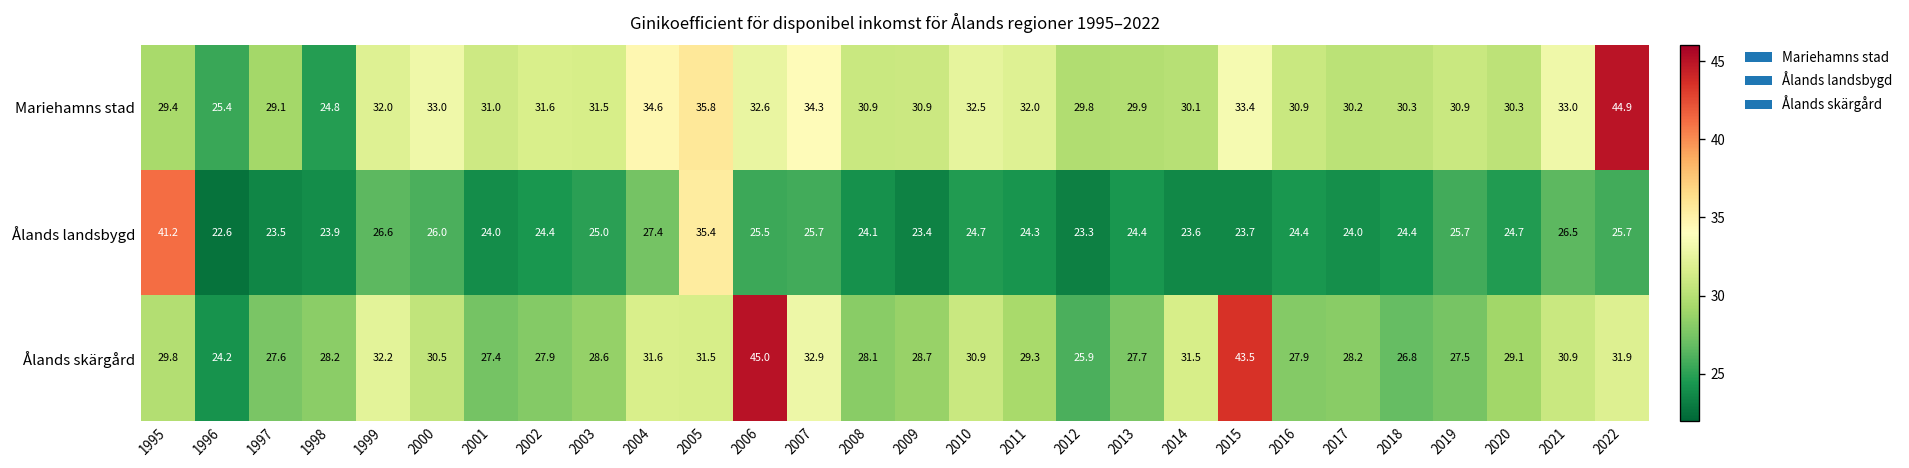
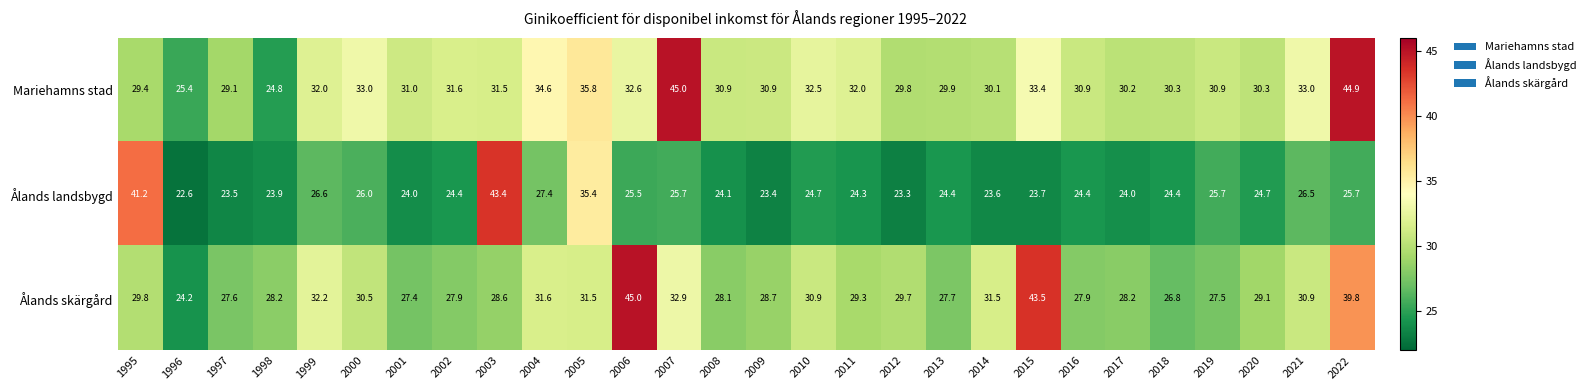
  {
    "Mariehamns stad": {
      "1995": 29.4,
      "1996": 25.4,
      "1997": 29.1,
      "1998": 24.8,
      "1999": 32.0,
      "2000": 33.0,
      "2001": 31.0,
      "2002": 31.6,
      "2003": 31.5,
      "2004": 34.6,
      "2005": 35.8,
      "2006": 32.6,
-     "2007": 34.3,
+     "2007": 45.0,
      "2008": 30.9,
      "2009": 30.9,
      "2010": 32.5,
      "2011": 32.0,
      "2012": 29.8,
      "2013": 29.9,
      "2014": 30.1,
      "2015": 33.4,
      "2016": 30.9,
      "2017": 30.2,
      "2018": 30.3,
      "2019": 30.9,
      "2020": 30.3,
      "2021": 33.0,
      "2022": 44.9
    },
    "Ålands landsbygd": {
      "1995": 41.2,
      "1996": 22.6,
      "1997": 23.5,
      "1998": 23.9,
      "1999": 26.6,
      "2000": 26.0,
      "2001": 24.0,
      "2002": 24.4,
-     "2003": 25.0,
+     "2003": 43.4,
      "2004": 27.4,
      "2005": 35.4,
      "2006": 25.5,
      "2007": 25.7,
      "2008": 24.1,
      "2009": 23.4,
      "2010": 24.7,
      "2011": 24.3,
      "2012": 23.3,
      "2013": 24.4,
      "2014": 23.6,
      "2015": 23.7,
      "2016": 24.4,
      "2017": 24.0,
      "2018": 24.4,
      "2019": 25.7,
      "2020": 24.7,
      "2021": 26.5,
      "2022": 25.7
    },
    "Ålands skärgård": {
      "1995": 29.8,
      "1996": 24.2,
      "1997": 27.6,
      "1998": 28.2,
      "1999": 32.2,
      "2000": 30.5,
      "2001": 27.4,
      "2002": 27.9,
      "2003": 28.6,
      "2004": 31.6,
      "2005": 31.5,
      "2006": 45.0,
      "2007": 32.9,
      "2008": 28.1,
      "2009": 28.7,
      "2010": 30.9,
      "2011": 29.3,
-     "2012": 25.9,
+     "2012": 29.7,
      "2013": 27.7,
      "2014": 31.5,
      "2015": 43.5,
      "2016": 27.9,
      "2017": 28.2,
      "2018": 26.8,
      "2019": 27.5,
      "2020": 29.1,
      "2021": 30.9,
-     "2022": 31.9
+     "2022": 39.8
    }
  }
